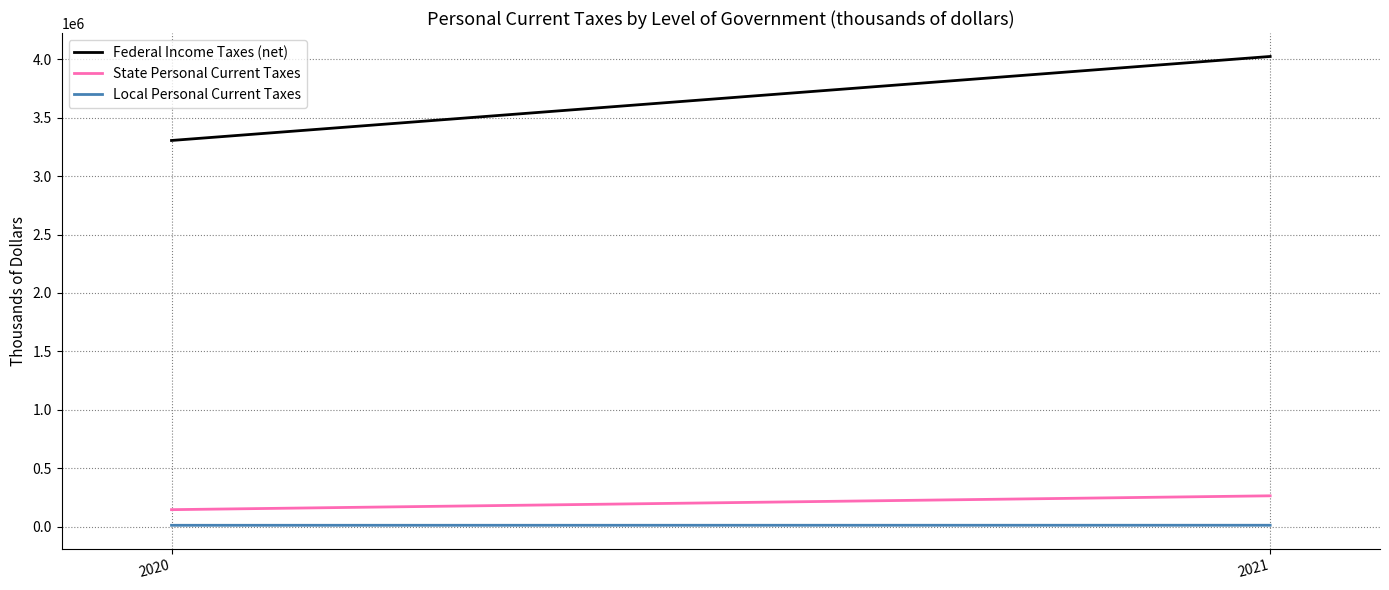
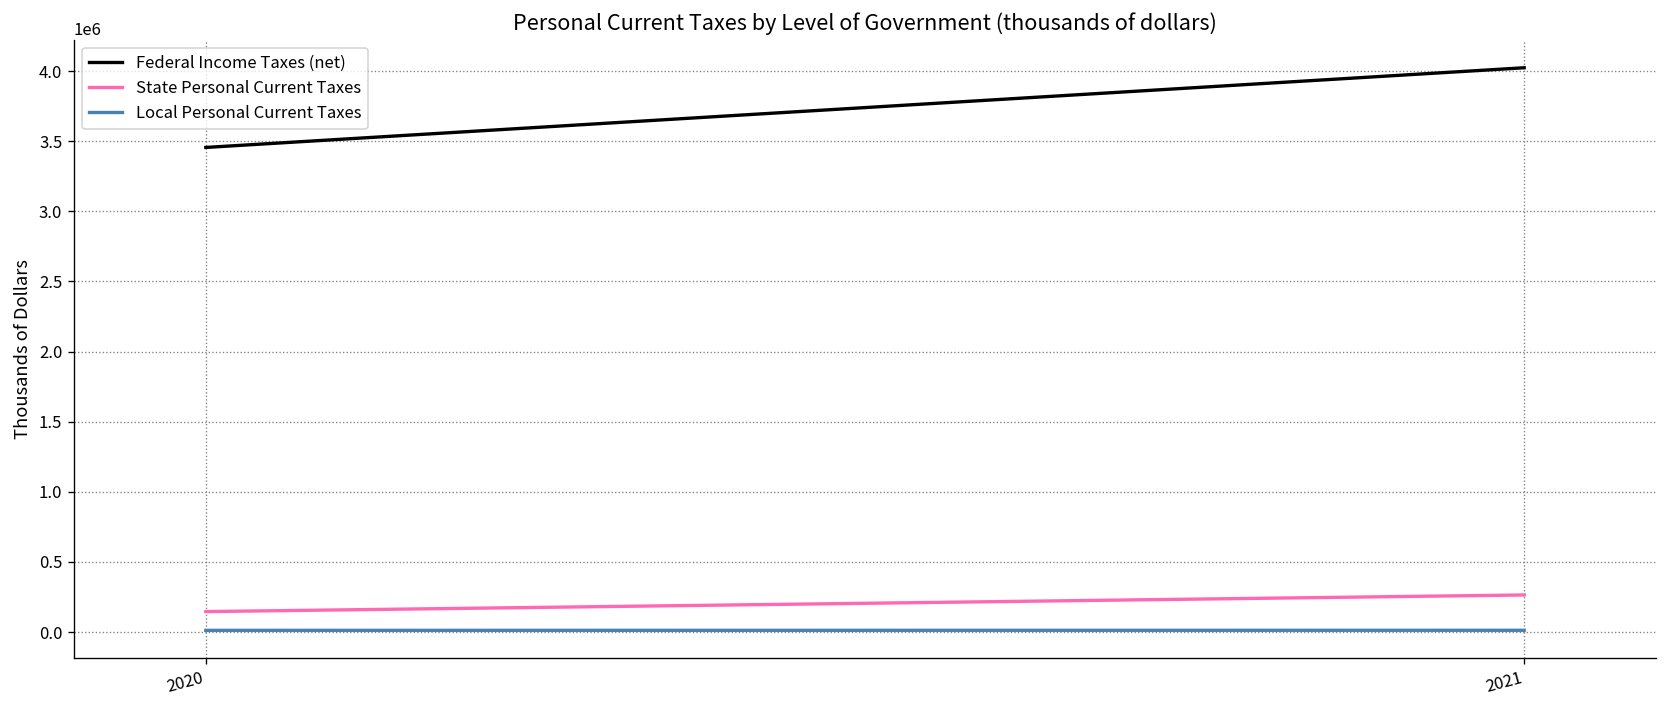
  {
    "Federal Income Taxes (net)": {
-     "2020": 3300000,
+     "2020": 3460000,
      "2021": 4020000
    },
    "State Personal Current Taxes": {
      "2020": 150000,
      "2021": 260000
    },
    "Local Personal Current Taxes": {
      "2020": 10000,
      "2021": 10000
    }
  }
